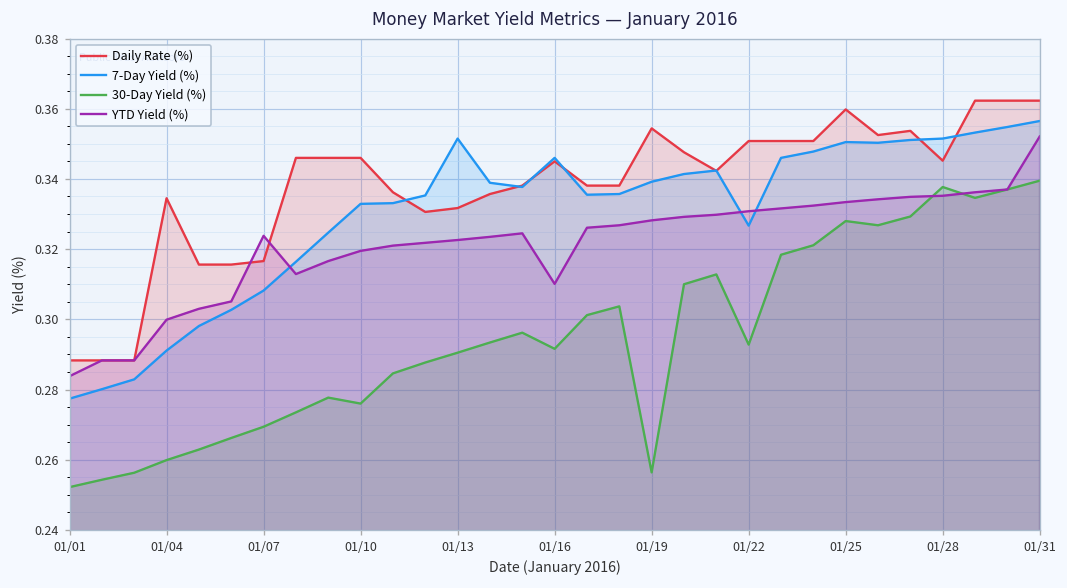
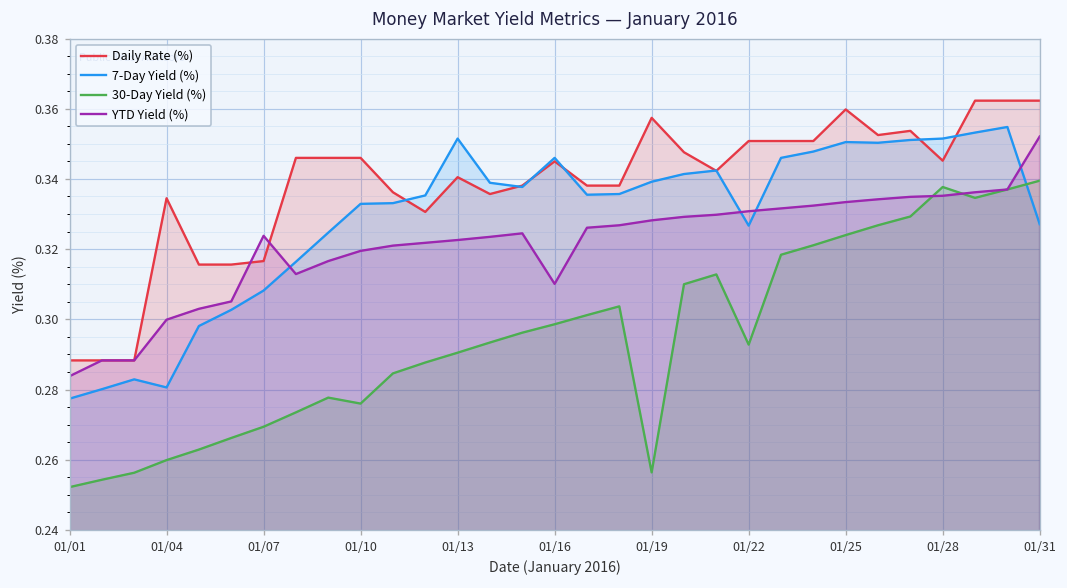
  {
    "Daily Rate (%)": {
      "01/01": 0.288,
      "01/04": 0.335,
      "01/07": 0.317,
      "01/10": 0.346,
-     "01/13": 0.332,
+     "01/13": 0.341,
      "01/16": 0.345,
-     "01/19": 0.354,
+     "01/19": 0.357,
      "01/22": 0.351,
      "01/25": 0.360,
      "01/28": 0.345,
      "01/31": 0.362
    },
    "7-Day Yield (%)": {
      "01/01": 0.277,
-     "01/04": 0.291,
+     "01/04": 0.281,
      "01/07": 0.308,
      "01/10": 0.333,
      "01/13": 0.352,
      "01/16": 0.346,
      "01/19": 0.339,
      "01/22": 0.327,
      "01/25": 0.351,
      "01/28": 0.352,
-     "01/31": 0.357
+     "01/31": 0.327
    },
    "30-Day Yield (%)": {
      "01/01": 0.252,
      "01/04": 0.260,
      "01/07": 0.269,
      "01/10": 0.276,
      "01/13": 0.291,
-     "01/16": 0.292,
+     "01/16": 0.299,
      "01/19": 0.256,
      "01/22": 0.293,
-     "01/25": 0.328,
+     "01/25": 0.324,
      "01/28": 0.338,
      "01/31": 0.340
    },
    "YTD Yield (%)": {
      "01/01": 0.284,
      "01/04": 0.300,
      "01/07": 0.324,
      "01/10": 0.320,
      "01/13": 0.323,
      "01/16": 0.310,
      "01/19": 0.328,
      "01/22": 0.331,
      "01/25": 0.333,
      "01/28": 0.335,
      "01/31": 0.352
    }
  }
